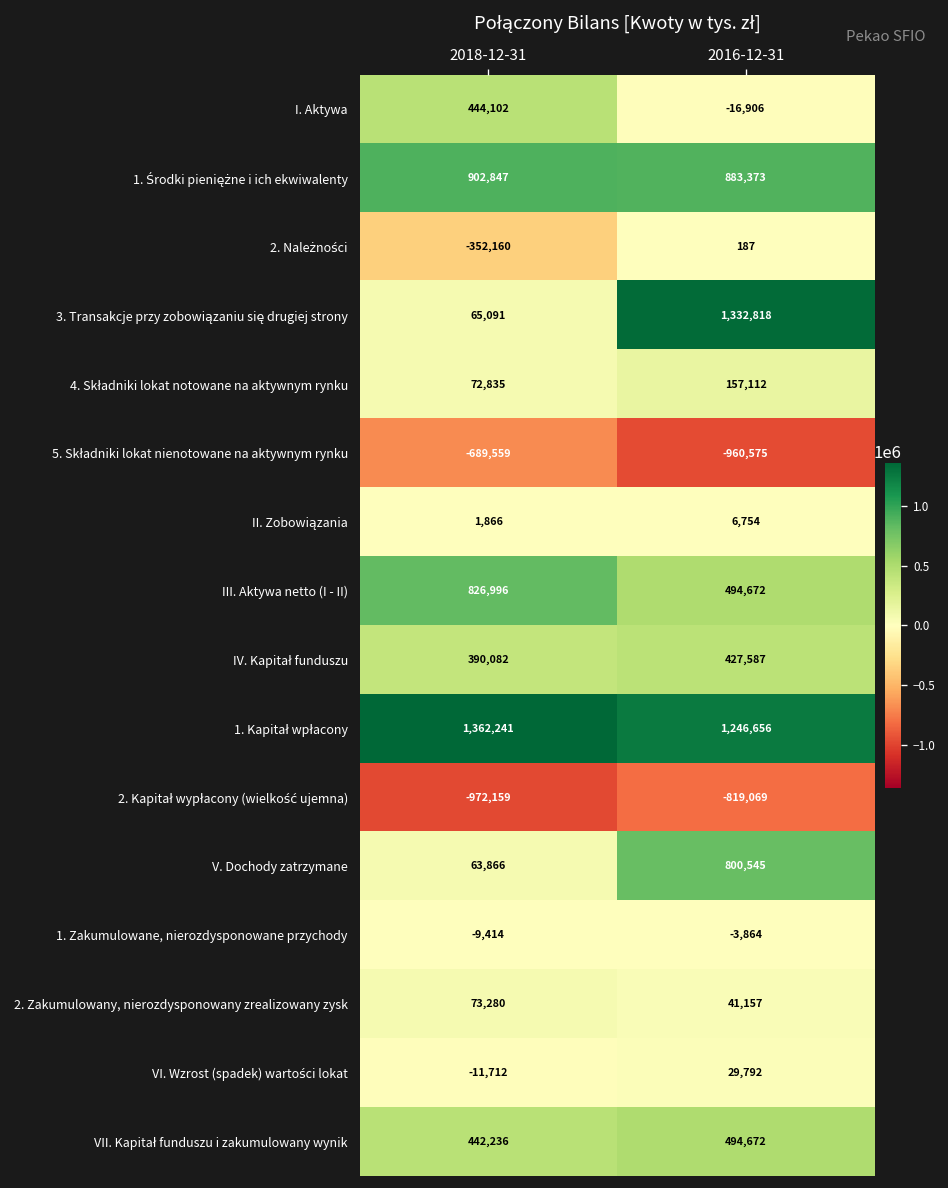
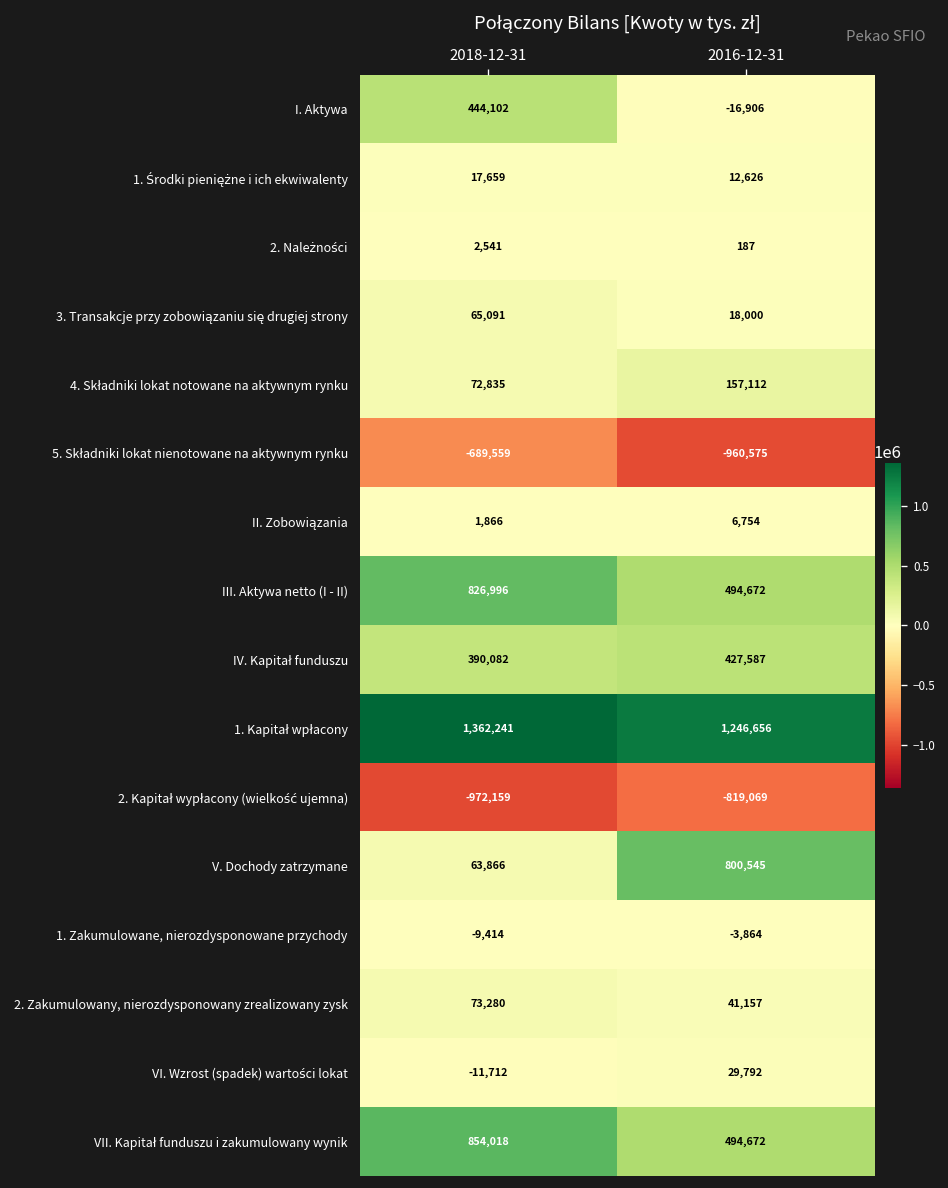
  {
    "I. Aktywa": {
      "2018-12-31": "444,102",
      "2016-12-31": "-16,906"
    },
    "1. Środki pieniężne i ich ekwiwalenty": {
-     "2018-12-31": "902,847",
-     "2016-12-31": "883,373"
+     "2018-12-31": "17,659",
+     "2016-12-31": "12,626"
    },
    "2. Należności": {
-     "2018-12-31": "-352,160",
+     "2018-12-31": "2,541",
      "2016-12-31": "187"
    },
    "3. Transakcje przy zobowiązaniu się drugiej strony": {
      "2018-12-31": "65,091",
-     "2016-12-31": "1,332,818"
+     "2016-12-31": "18,000"
    },
    "4. Składniki lokat notowane na aktywnym rynku": {
      "2018-12-31": "72,835",
      "2016-12-31": "157,112"
    },
    "5. Składniki lokat nienotowane na aktywnym rynku": {
      "2018-12-31": "-689,559",
      "2016-12-31": "-960,575"
    },
    "II. Zobowiązania": {
      "2018-12-31": "1,866",
      "2016-12-31": "6,754"
    },
    "III. Aktywa netto (I - II)": {
      "2018-12-31": "826,996",
      "2016-12-31": "494,672"
    },
    "IV. Kapitał funduszu": {
      "2018-12-31": "390,082",
      "2016-12-31": "427,587"
    },
    "1. Kapitał wpłacony": {
      "2018-12-31": "1,362,241",
      "2016-12-31": "1,246,656"
    },
    "2. Kapitał wypłacony (wielkość ujemna)": {
      "2018-12-31": "-972,159",
      "2016-12-31": "-819,069"
    },
    "V. Dochody zatrzymane": {
      "2018-12-31": "63,866",
      "2016-12-31": "800,545"
    },
    "1. Zakumulowane, nierozdysponowane przychody": {
      "2018-12-31": "-9,414",
      "2016-12-31": "-3,864"
    },
    "2. Zakumulowany, nierozdysponowany zrealizowany zysk": {
      "2018-12-31": "73,280",
      "2016-12-31": "41,157"
    },
    "VI. Wzrost (spadek) wartości lokat": {
      "2018-12-31": "-11,712",
      "2016-12-31": "29,792"
    },
    "VII. Kapitał funduszu i zakumulowany wynik": {
-     "2018-12-31": "442,236",
+     "2018-12-31": "854,018",
      "2016-12-31": "494,672"
    }
  }
